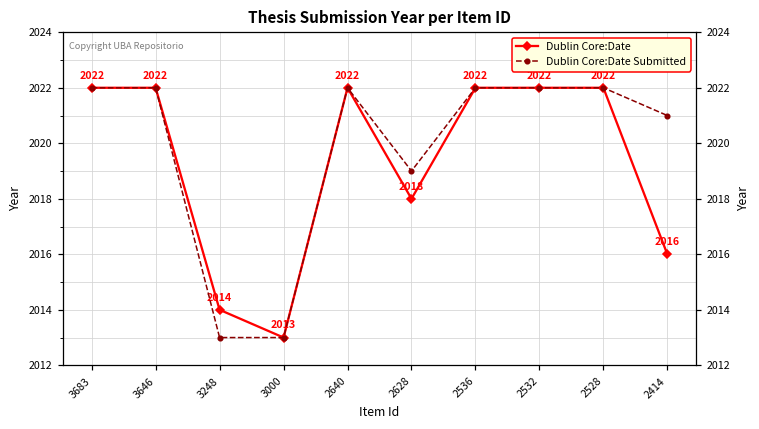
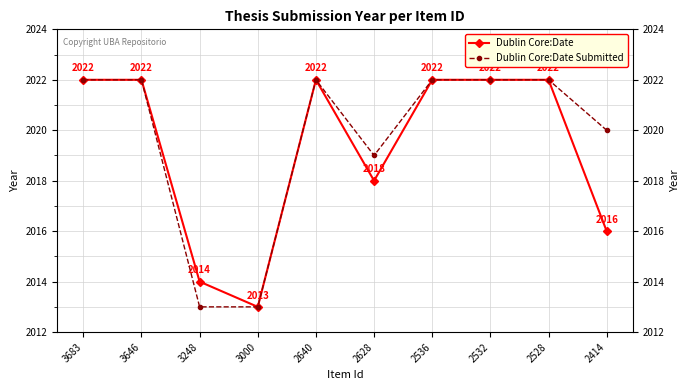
  {
    "Dublin Core:Date": {
      "3248": 2014,
      "2628": 2018,
      "2414": 2016
    },
    "Dublin Core:Date Submitted": {
      "3248": 2013,
      "2628": 2019,
-     "2414": 2021
+     "2414": 2020
    }
  }
